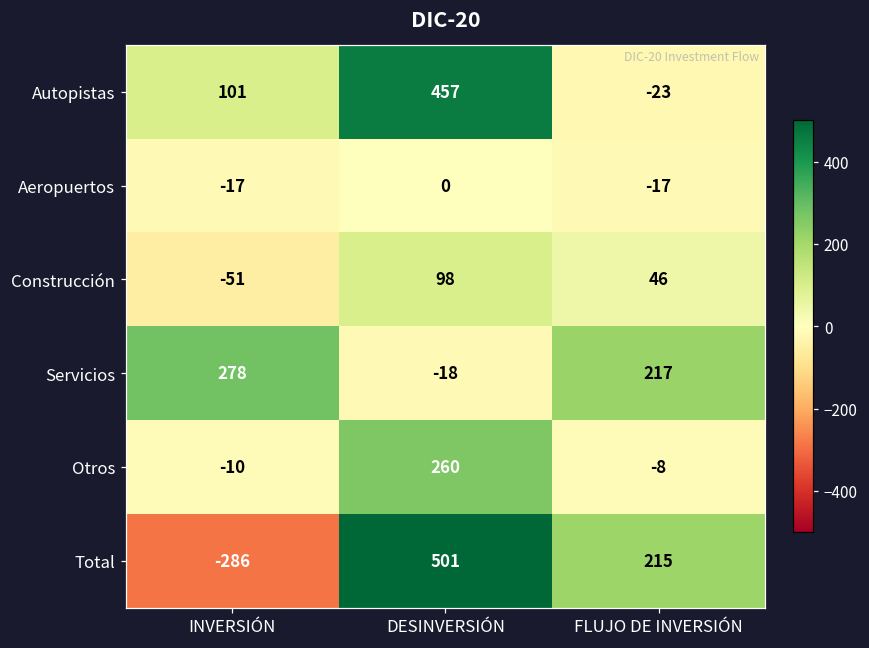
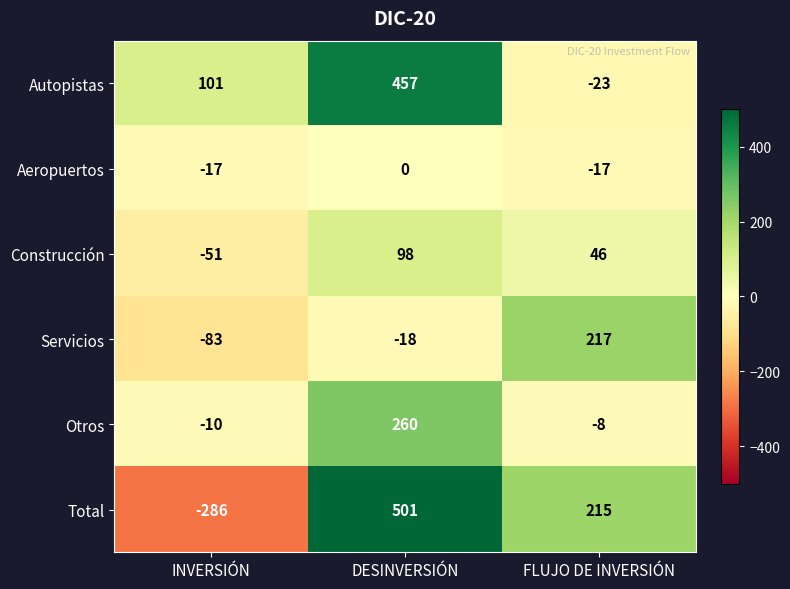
  {
    "Autopistas": {
      "INVERSIÓN": 101,
      "DESINVERSIÓN": 457
    },
    "Aeropuertos": {
      "INVERSIÓN": -17,
      "DESINVERSIÓN": 0,
      "FLUJO DE INVERSIÓN": -17
    },
    "Construcción": {
      "INVERSIÓN": -51,
      "DESINVERSIÓN": 98,
      "FLUJO DE INVERSIÓN": 46
    },
    "Servicios": {
-     "INVERSIÓN": 278,
+     "INVERSIÓN": -83,
      "DESINVERSIÓN": -18,
      "FLUJO DE INVERSIÓN": 217
    },
    "Otros": {
      "INVERSIÓN": -10,
      "DESINVERSIÓN": 260,
      "FLUJO DE INVERSIÓN": -8
    },
    "Total": {
      "INVERSIÓN": -286,
      "DESINVERSIÓN": 501,
      "FLUJO DE INVERSIÓN": 215
    }
  }
